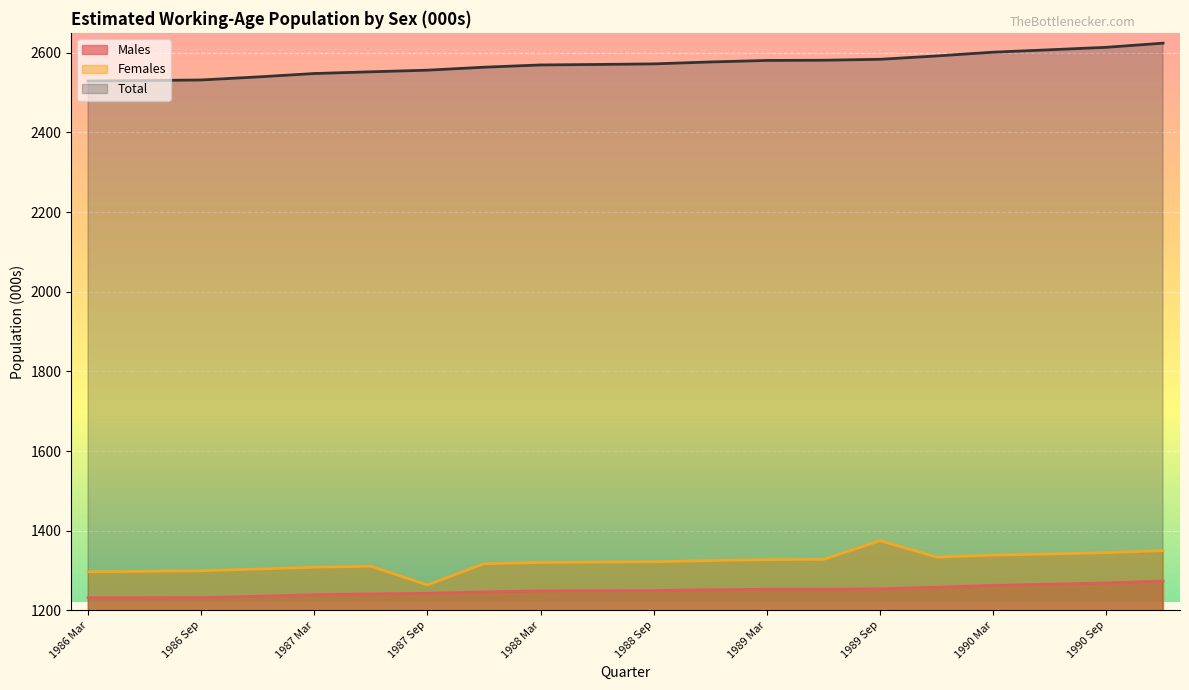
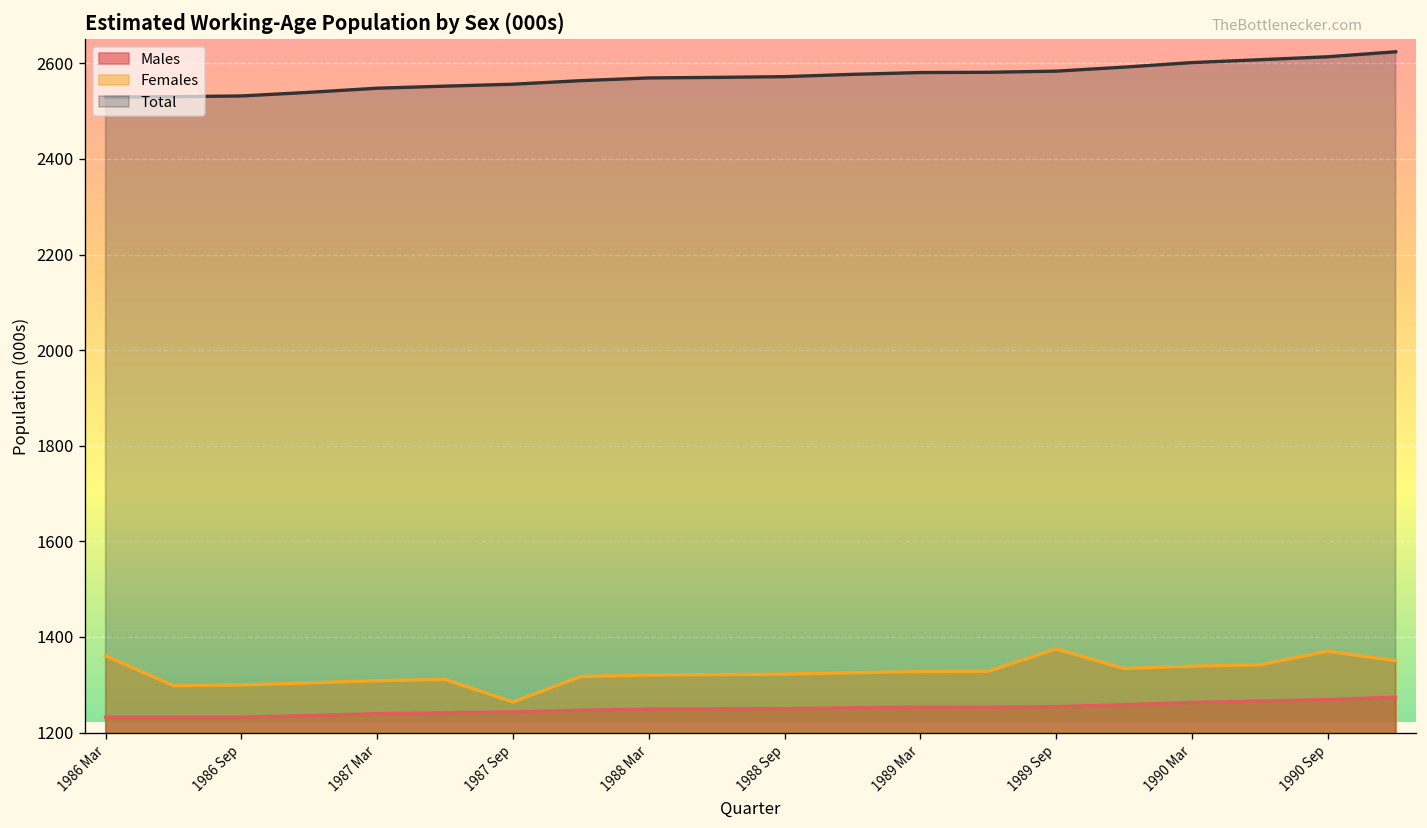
  {
    "Males": {
      "1986 Mar": 1230,
      "1986 Sep": 1230,
      "1987 Mar": 1240,
      "1987 Sep": 1240,
      "1988 Mar": 1250,
      "1988 Sep": 1250,
      "1989 Mar": 1250,
      "1989 Sep": 1250,
      "1990 Mar": 1260,
      "1990 Sep": 1270
    },
    "Females": {
-     "1986 Mar": 1300,
+     "1986 Mar": 1360,
      "1986 Sep": 1300,
      "1987 Mar": 1310,
      "1987 Sep": 1260,
      "1988 Mar": 1320,
      "1988 Sep": 1320,
      "1989 Mar": 1330,
      "1989 Sep": 1380,
      "1990 Mar": 1340,
-     "1990 Sep": 1340
+     "1990 Sep": 1370
    },
    "Total": {
      "1986 Sep": 2530,
      "1987 Mar": 2550,
      "1987 Sep": 2560,
      "1988 Mar": 2570,
      "1988 Sep": 2570,
      "1989 Mar": 2580,
      "1989 Sep": 2580,
      "1990 Mar": 2600,
      "1990 Sep": 2610
    }
  }
